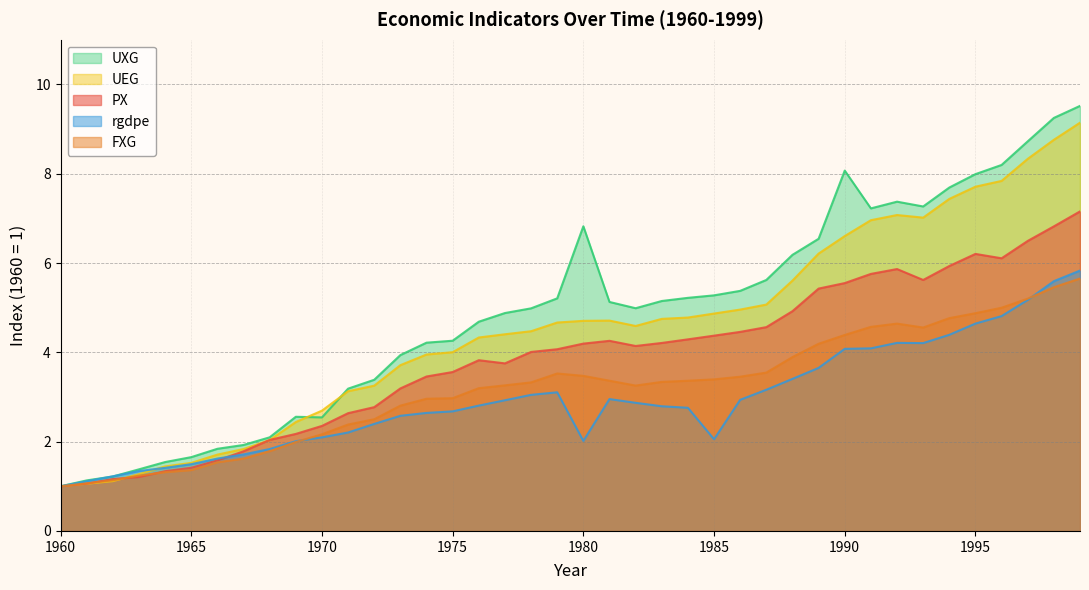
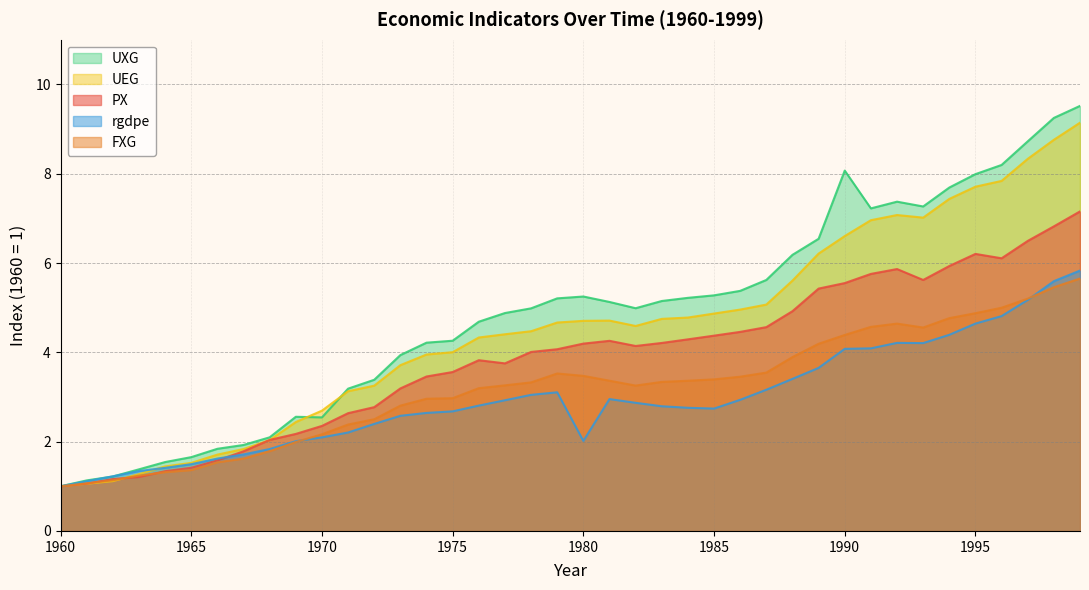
  {
    "UXG": {
      "1965": 1.7,
      "1970": 2.5,
      "1975": 4.3,
-     "1980": 6.8,
+     "1980": 5.2,
      "1985": 5.3,
      "1990": 8.1,
      "1995": 8.0
    },
    "rgdpe": {
      "1970": 2.1,
      "1975": 2.7,
      "1980": 2.0,
-     "1985": 2.1,
+     "1985": 2.7,
      "1990": 4.1,
      "1995": 4.6
    }
  }
